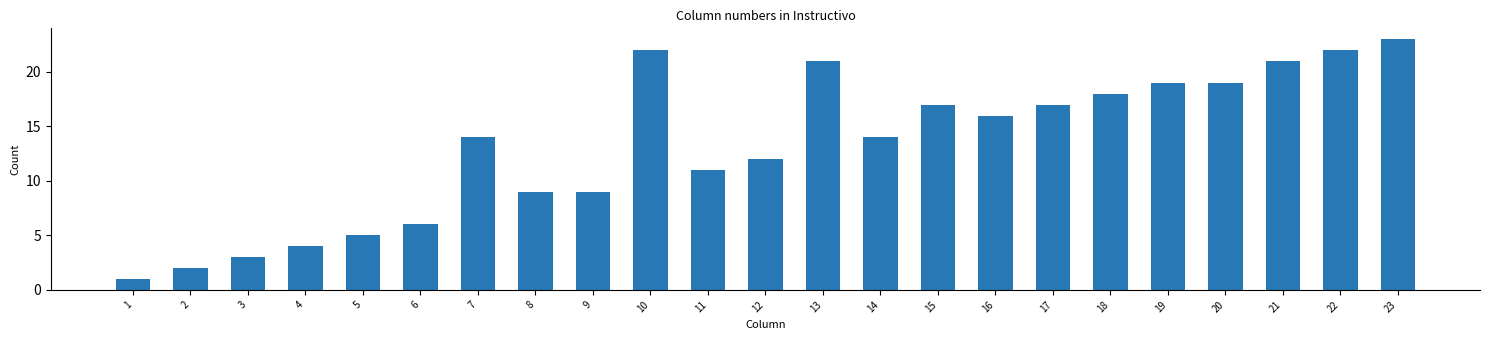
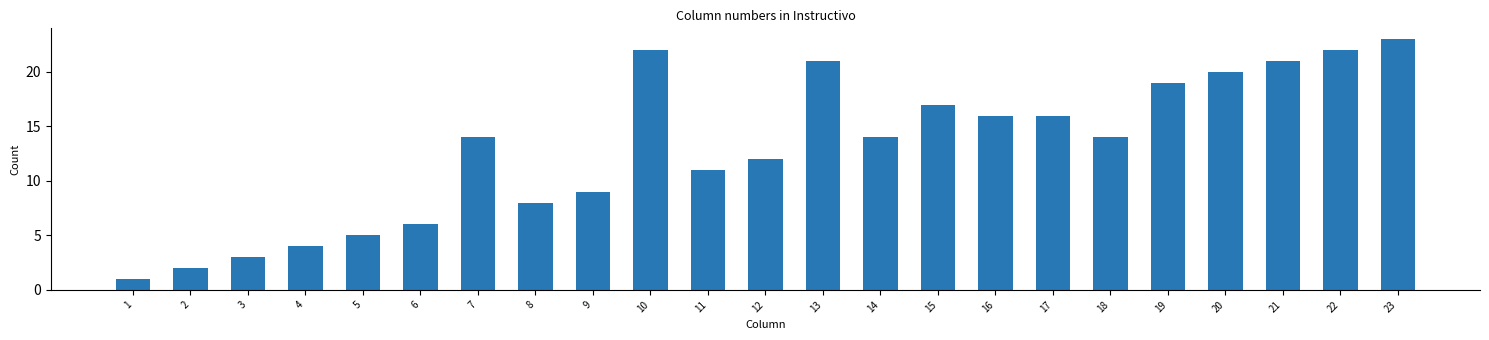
  {
    "1": 1,
    "2": 2,
    "3": 3,
    "4": 4,
    "5": 5,
    "6": 6,
    "7": 14,
-   "8": 9,
+   "8": 8,
    "9": 9,
    "10": 22,
    "11": 11,
    "12": 12,
    "13": 21,
    "14": 14,
    "15": 17,
    "16": 16,
-   "17": 17,
-   "18": 18,
+   "17": 16,
+   "18": 14,
    "19": 19,
-   "20": 19,
+   "20": 20,
    "21": 21,
    "22": 22,
    "23": 23
  }
